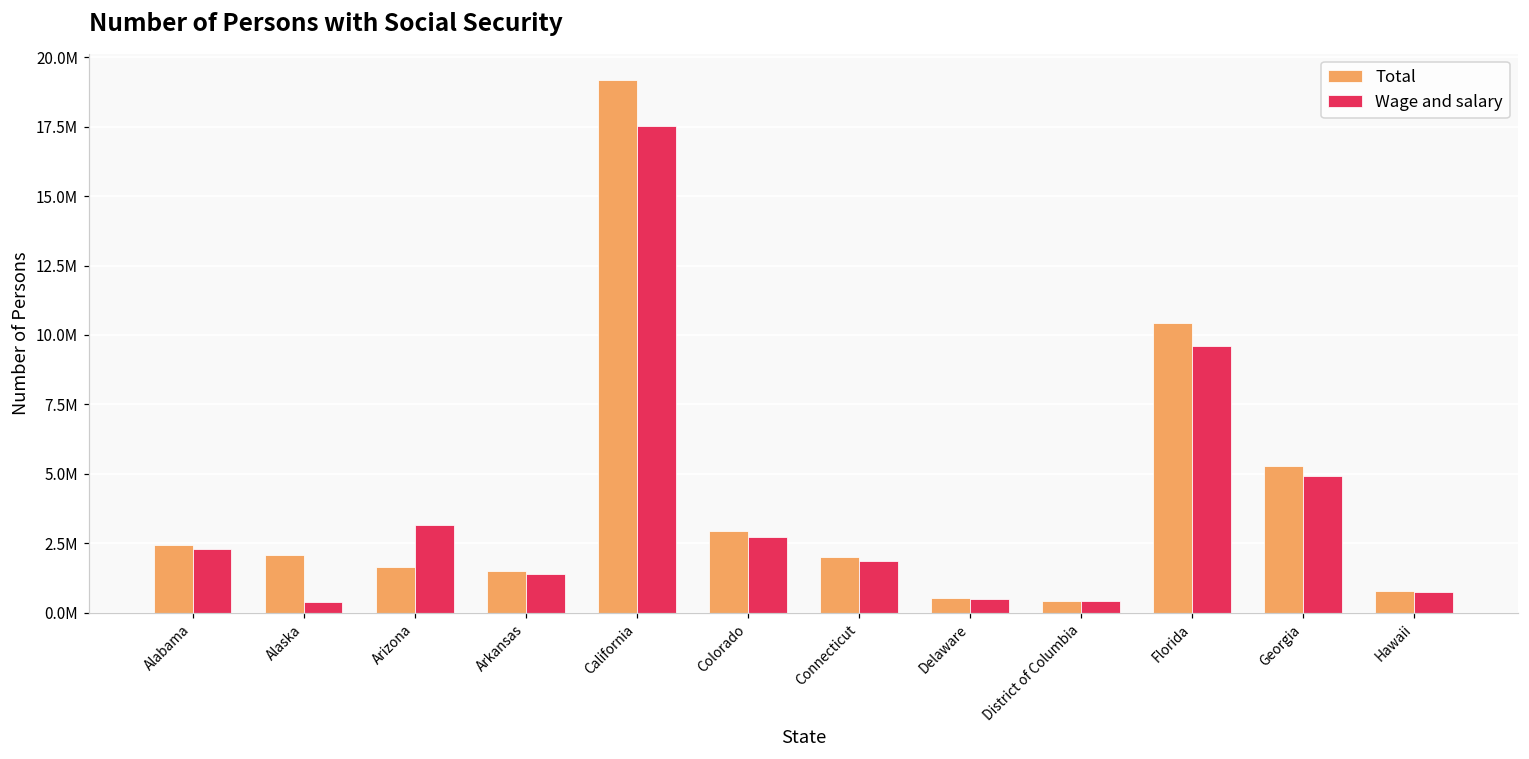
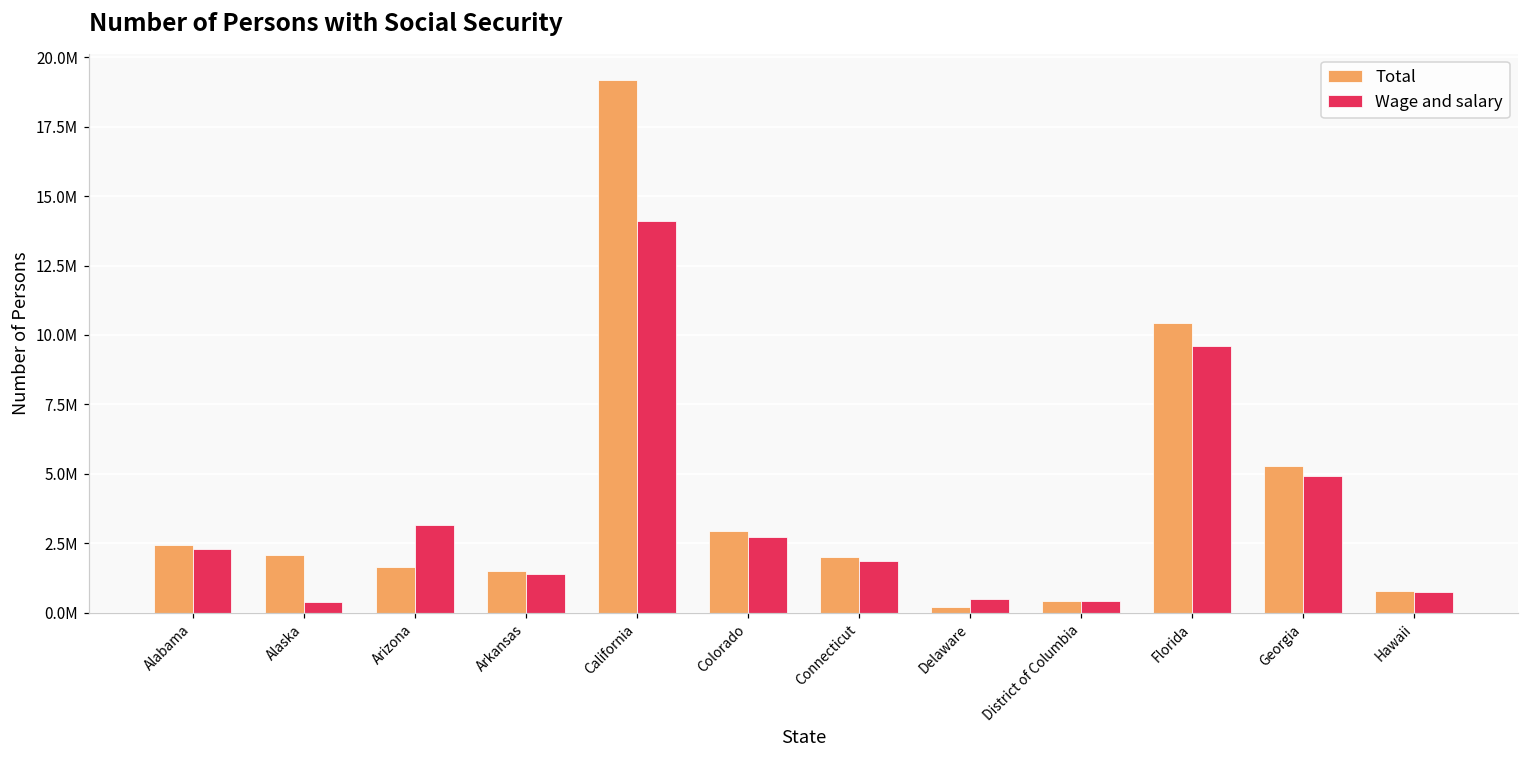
  {
    "Total": {
      "Alabama": 2400000,
      "Alaska": 2100000,
      "Arizona": 1700000,
      "Arkansas": 1500000,
      "California": 19200000,
      "Colorado": 2900000,
      "Connecticut": 2000000,
-     "Delaware": 500000,
+     "Delaware": 200000,
      "District of Columbia": 400000,
      "Florida": 10400000,
      "Georgia": 5300000,
      "Hawaii": 800000
    },
    "Wage and salary": {
      "Alabama": 2300000,
      "Alaska": 400000,
      "Arizona": 3200000,
      "Arkansas": 1400000,
-     "California": 17500000,
+     "California": 14100000,
      "Colorado": 2700000,
      "Connecticut": 1900000,
      "Delaware": 500000,
      "District of Columbia": 400000,
      "Florida": 9600000,
      "Georgia": 4900000,
      "Hawaii": 700000
    }
  }
